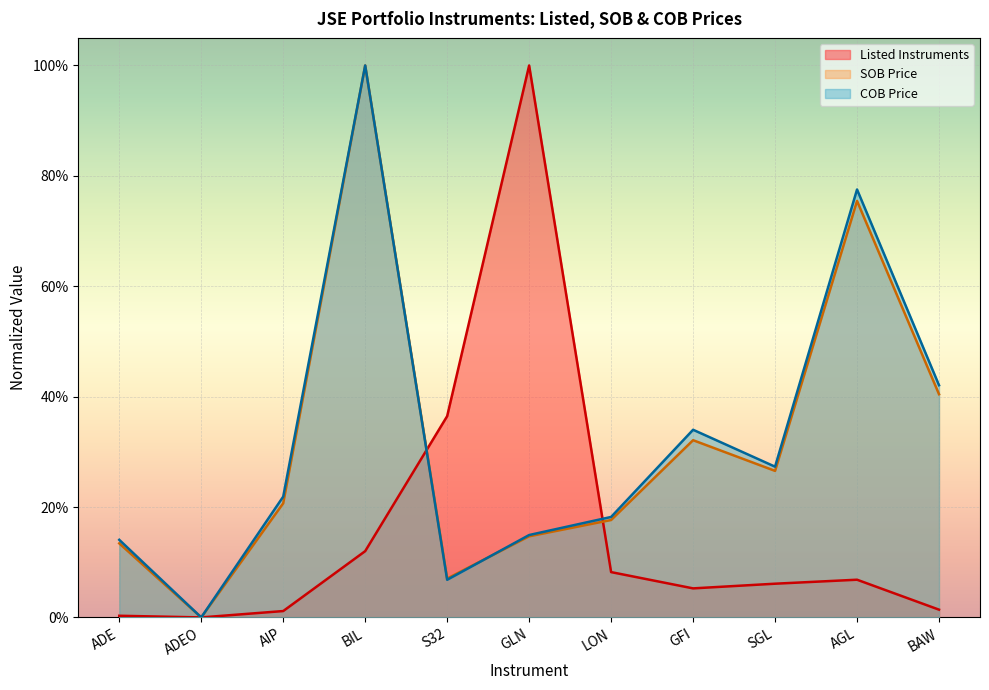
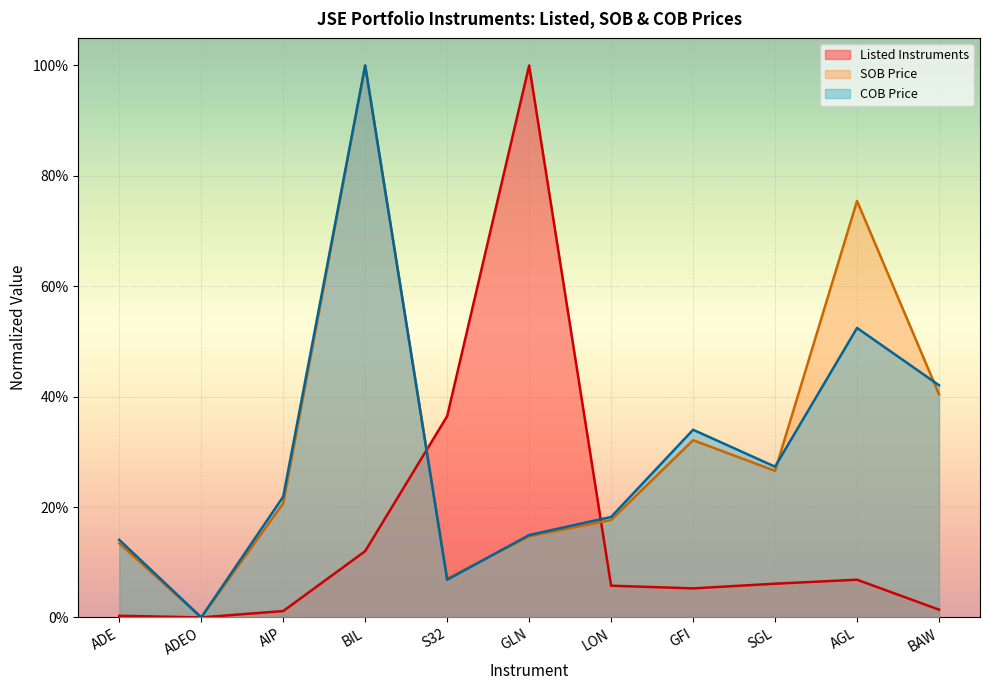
  {
    "Listed Instruments": {
      "ADE": "0%",
      "AIP": "1%",
      "BIL": "12%",
      "S32": "36%",
      "GLN": "100%",
-     "LON": "8%",
+     "LON": "6%",
      "GFI": "5%",
      "SGL": "6%",
      "AGL": "7%",
      "BAW": "1%"
    },
    "SOB Price": {
      "ADE": "13%",
      "AIP": "21%",
      "LON": "18%",
      "GFI": "32%",
      "SGL": "27%",
      "AGL": "75%",
      "BAW": "40%"
    },
    "COB Price": {
      "ADE": "14%",
      "AIP": "22%",
      "LON": "18%",
      "GFI": "34%",
      "SGL": "27%",
-     "AGL": "78%",
+     "AGL": "52%",
      "BAW": "42%"
    }
  }
